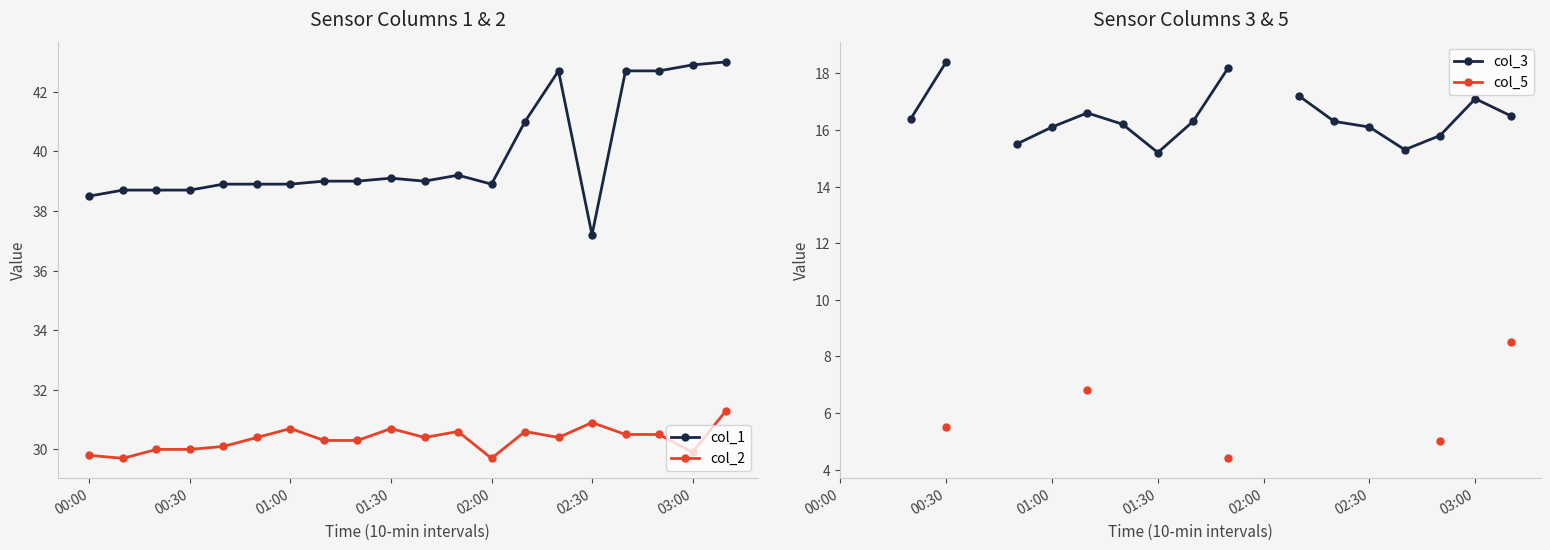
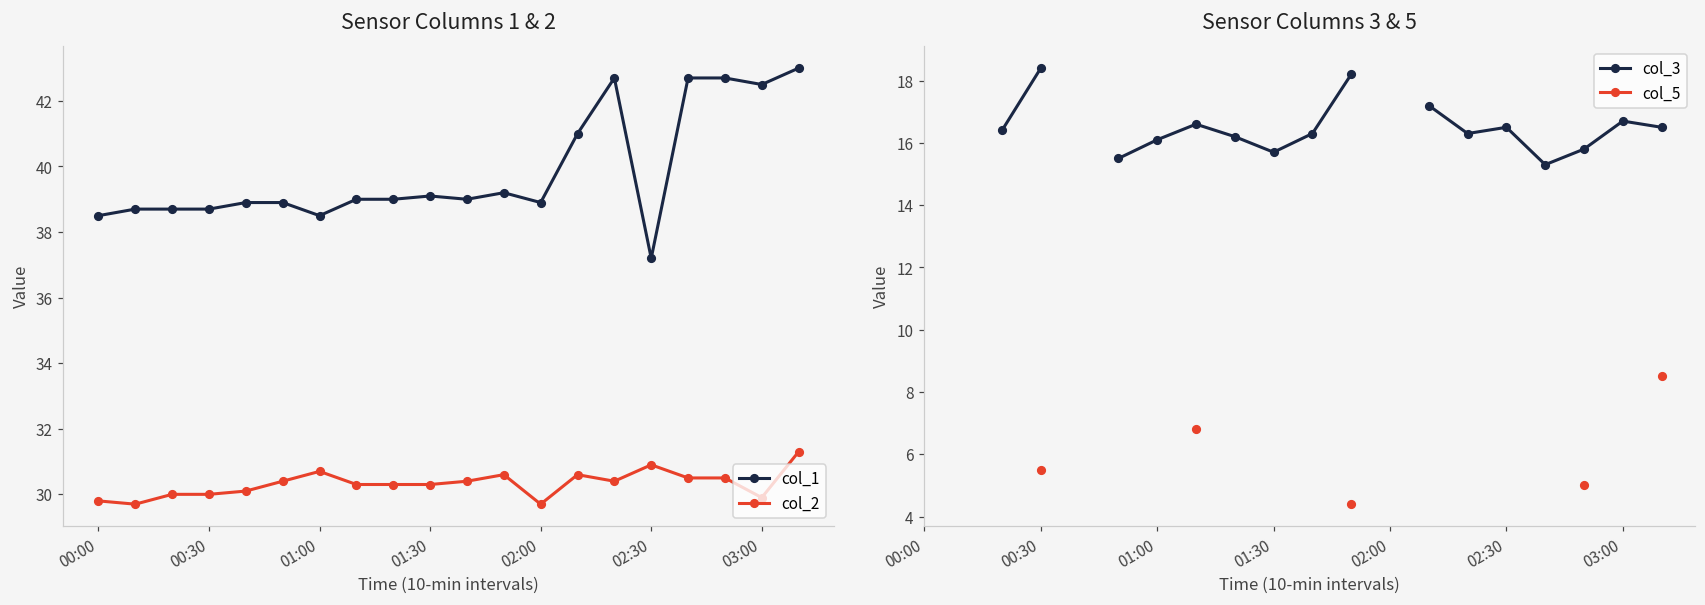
  {
    "Sensor Columns 1 & 2": {
      "col_1": {
        "00:00": 38.5,
        "00:30": 38.7,
-       "01:00": 38.9,
+       "01:00": 38.5,
        "01:30": 39.1,
        "02:00": 38.9,
        "02:30": 37.2,
-       "03:00": 42.9
+       "03:00": 42.5
      },
      "col_2": {
        "00:00": 29.8,
        "00:30": 30.0,
        "01:00": 30.7,
-       "01:30": 30.7,
+       "01:30": 30.3,
        "02:00": 29.7,
        "02:30": 30.9
      }
    },
    "Sensor Columns 3 & 5": {
      "col_3": {
        "00:30": 18.4,
        "01:00": 16.1,
-       "01:30": 15.2,
-       "02:30": 16.1,
-       "03:00": 17.1
+       "01:30": 15.7,
+       "02:30": 16.5,
+       "03:00": 16.7
      },
      "col_5": {
        "00:30": 5.5
      }
    }
  }
